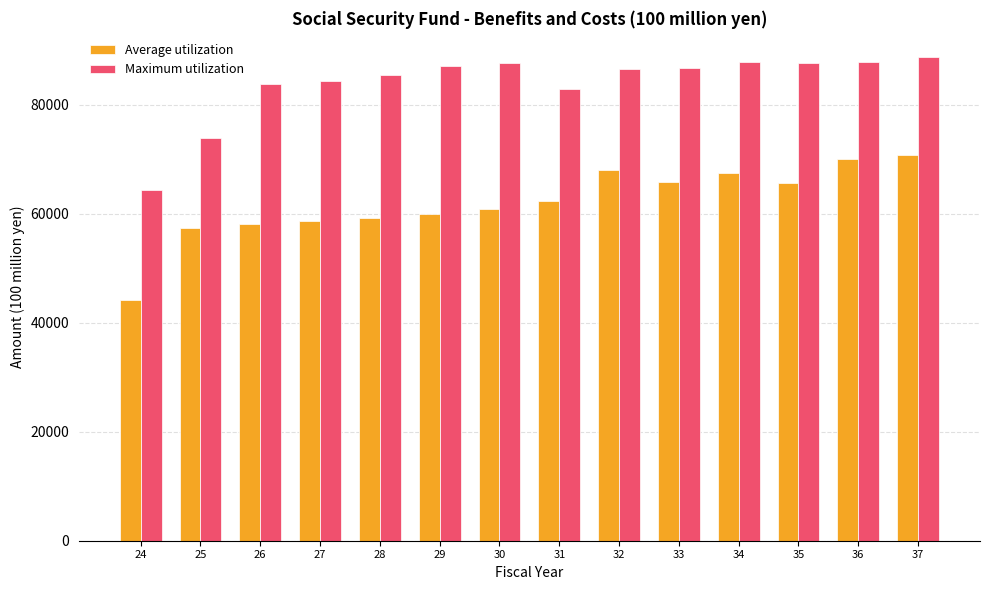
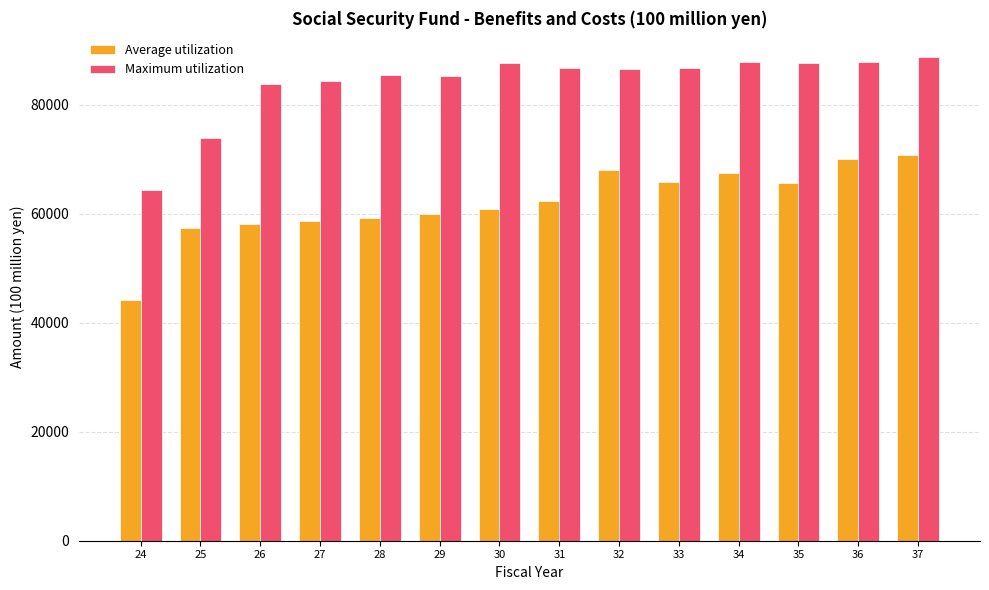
  {
    "Average utilization": {
      "24": 44000,
      "25": 57000,
      "26": 58000,
      "27": 59000,
      "28": 59000,
      "29": 60000,
      "30": 61000,
      "31": 62000,
      "32": 68000,
      "33": 66000,
      "34": 67000,
      "35": 66000,
      "36": 70000,
      "37": 71000
    },
    "Maximum utilization": {
      "24": 64000,
      "25": 74000,
      "26": 84000,
      "27": 84000,
      "28": 85000,
-     "29": 87000,
+     "29": 85000,
      "30": 88000,
-     "31": 83000,
+     "31": 87000,
      "32": 86000,
      "33": 87000,
      "34": 88000,
      "35": 88000,
      "36": 88000,
      "37": 89000
    }
  }
